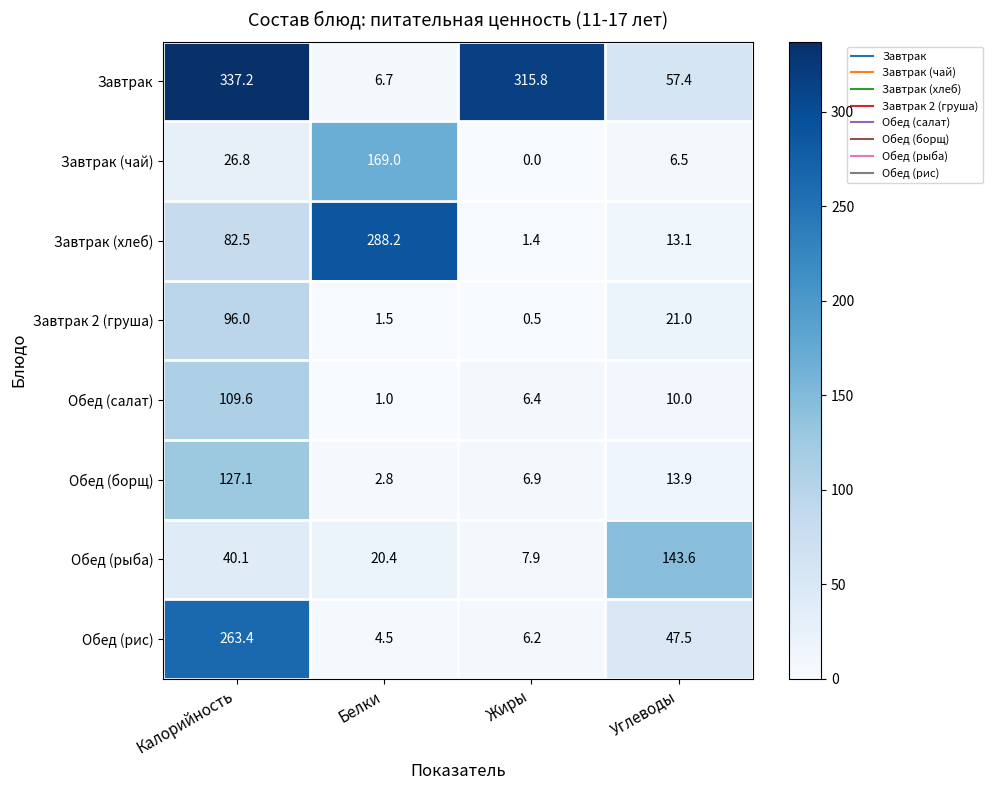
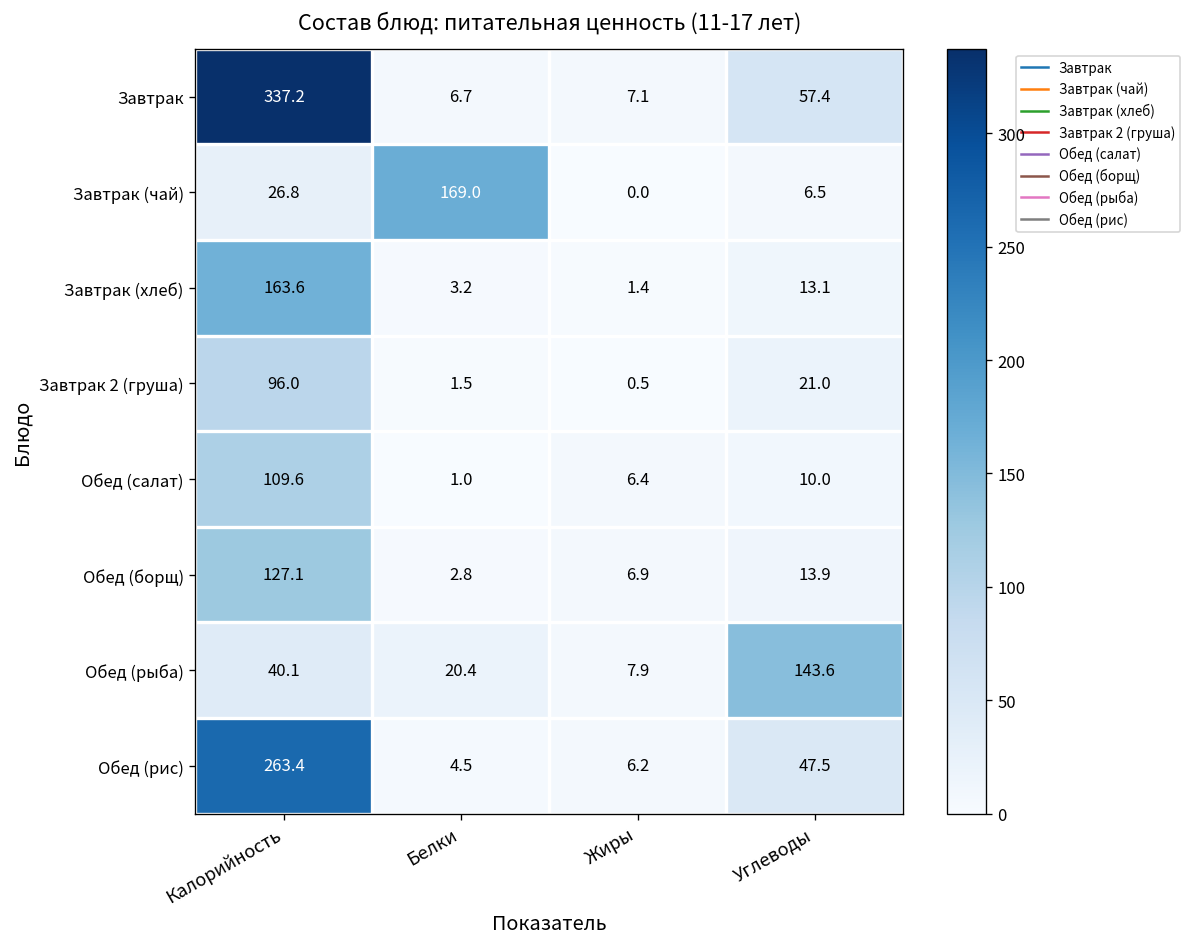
  {
    "Завтрак": {
      "Калорийность": 337.2,
      "Белки": 6.7,
-     "Жиры": 315.8,
+     "Жиры": 7.1,
      "Углеводы": 57.4
    },
    "Завтрак (чай)": {
      "Калорийность": 26.8,
      "Белки": 169.0,
      "Жиры": 0.0,
      "Углеводы": 6.5
    },
    "Завтрак (хлеб)": {
-     "Калорийность": 82.5,
-     "Белки": 288.2,
+     "Калорийность": 163.6,
+     "Белки": 3.2,
      "Жиры": 1.4,
      "Углеводы": 13.1
    },
    "Завтрак 2 (груша)": {
      "Калорийность": 96.0,
      "Белки": 1.5,
      "Жиры": 0.5,
      "Углеводы": 21.0
    },
    "Обед (салат)": {
      "Калорийность": 109.6,
      "Белки": 1.0,
      "Жиры": 6.4,
      "Углеводы": 10.0
    },
    "Обед (борщ)": {
      "Калорийность": 127.1,
      "Белки": 2.8,
      "Жиры": 6.9,
      "Углеводы": 13.9
    },
    "Обед (рыба)": {
      "Калорийность": 40.1,
      "Белки": 20.4,
      "Жиры": 7.9,
      "Углеводы": 143.6
    },
    "Обед (рис)": {
      "Калорийность": 263.4,
      "Белки": 4.5,
      "Жиры": 6.2,
      "Углеводы": 47.5
    }
  }
